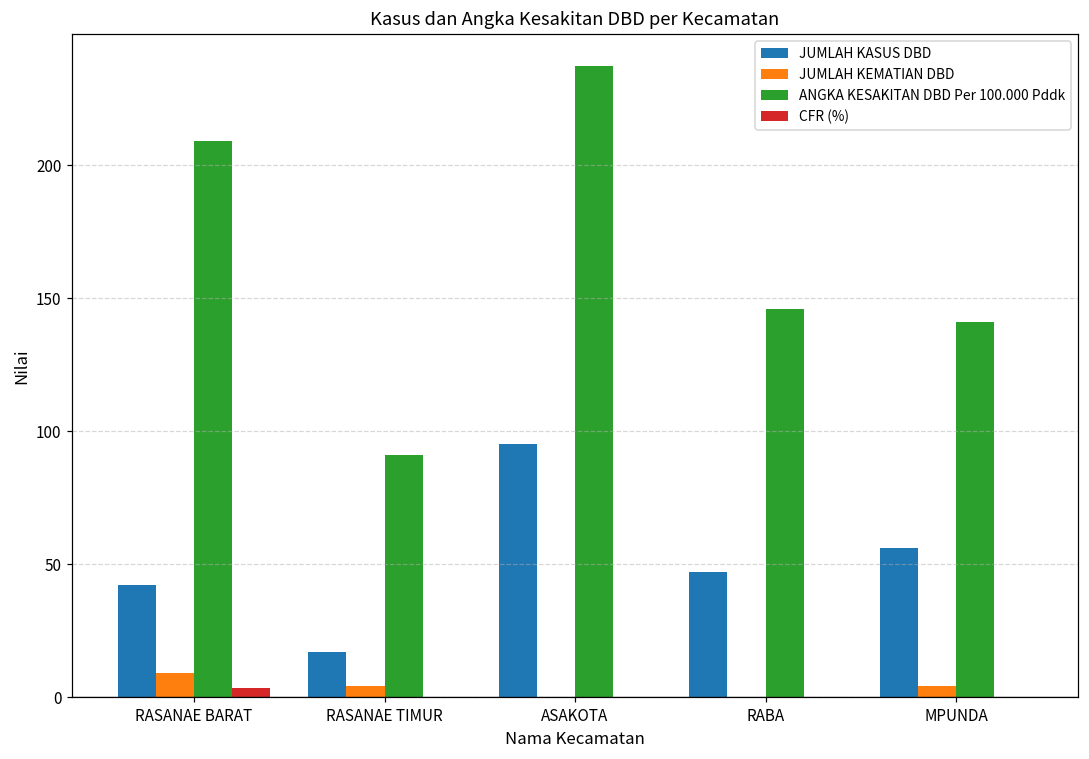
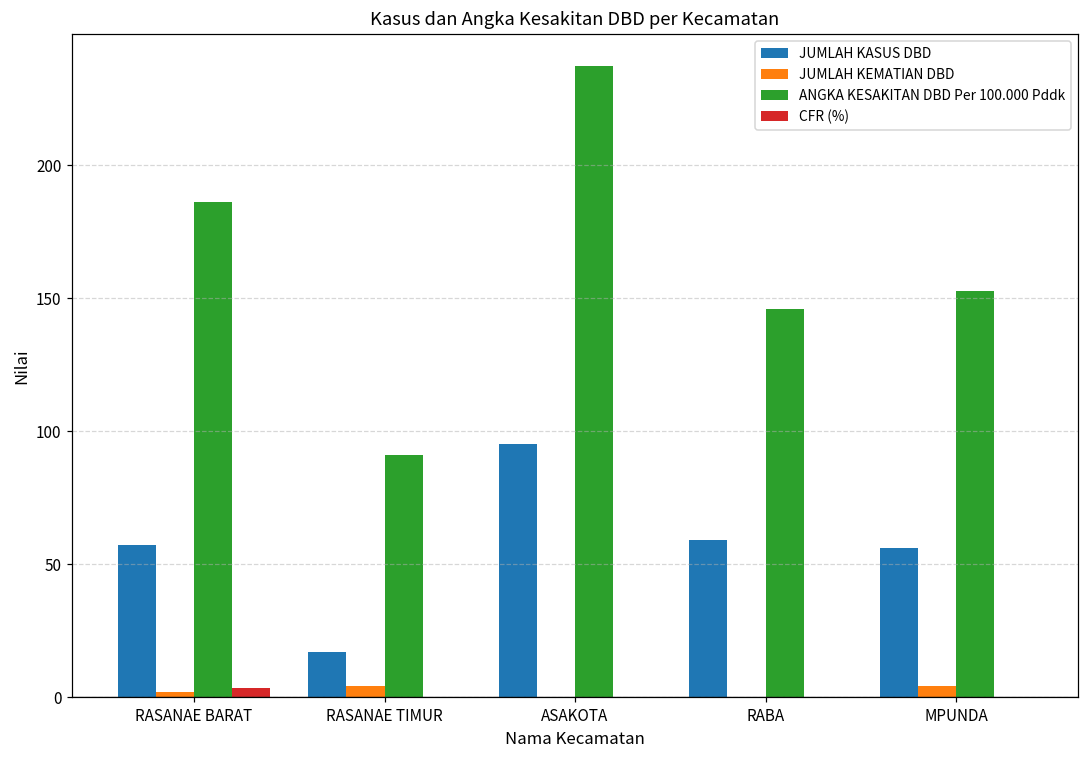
  {
    "JUMLAH KASUS DBD": {
-     "RASANAE BARAT": 42,
+     "RASANAE BARAT": 57,
      "RASANAE TIMUR": 17,
      "ASAKOTA": 95,
-     "RABA": 47,
+     "RABA": 59,
      "MPUNDA": 56
    },
    "JUMLAH KEMATIAN DBD": {
-     "RASANAE BARAT": 9,
+     "RASANAE BARAT": 2,
      "RASANAE TIMUR": 4,
      "ASAKOTA": 0,
      "RABA": 0,
      "MPUNDA": 4
    },
    "ANGKA KESAKITAN DBD Per 100.000 Pddk": {
-     "RASANAE BARAT": 209,
+     "RASANAE BARAT": 186,
      "RASANAE TIMUR": 91,
      "ASAKOTA": 237,
      "RABA": 146,
-     "MPUNDA": 141
+     "MPUNDA": 153
    },
    "CFR (%)": {
      "RASANAE BARAT": 4,
      "RASANAE TIMUR": 0,
      "ASAKOTA": 0,
      "RABA": 0,
      "MPUNDA": 0
    }
  }
